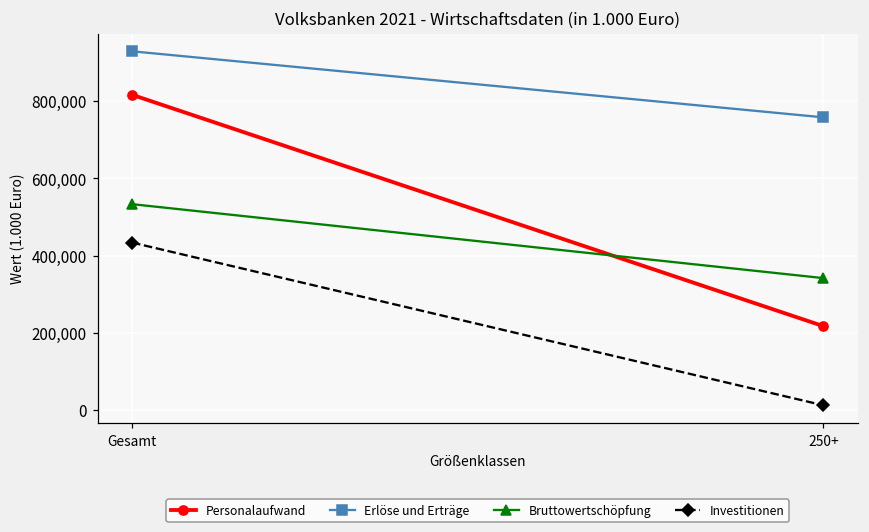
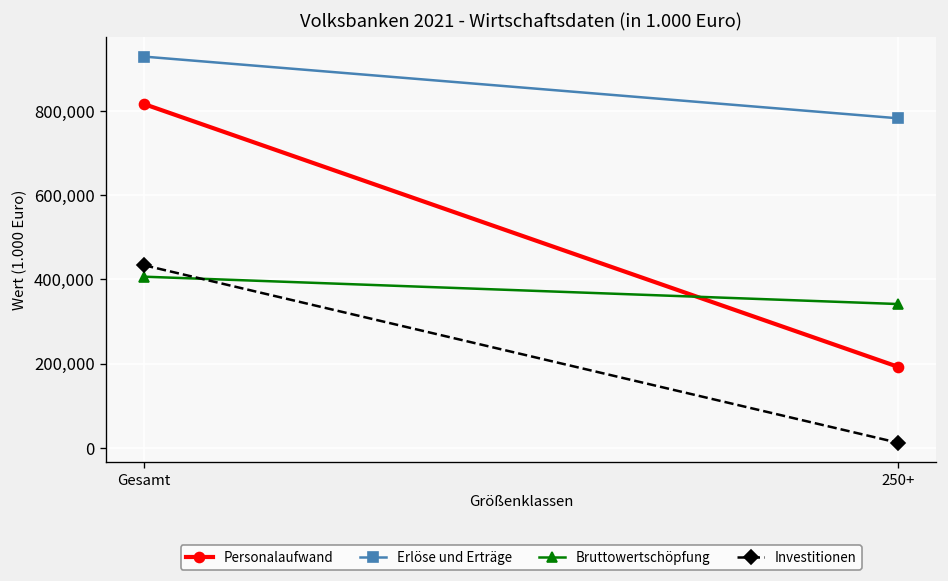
  {
    "Personalaufwand": {
      "Gesamt": "820,000",
-     "250+": "220,000"
+     "250+": "190,000"
    },
    "Erlöse und Erträge": {
      "Gesamt": "930,000",
-     "250+": "760,000"
+     "250+": "780,000"
    },
    "Bruttowertschöpfung": {
-     "Gesamt": "530,000",
+     "Gesamt": "410,000",
      "250+": "340,000"
    },
    "Investitionen": {
      "Gesamt": "430,000",
      "250+": "10,000"
    }
  }
